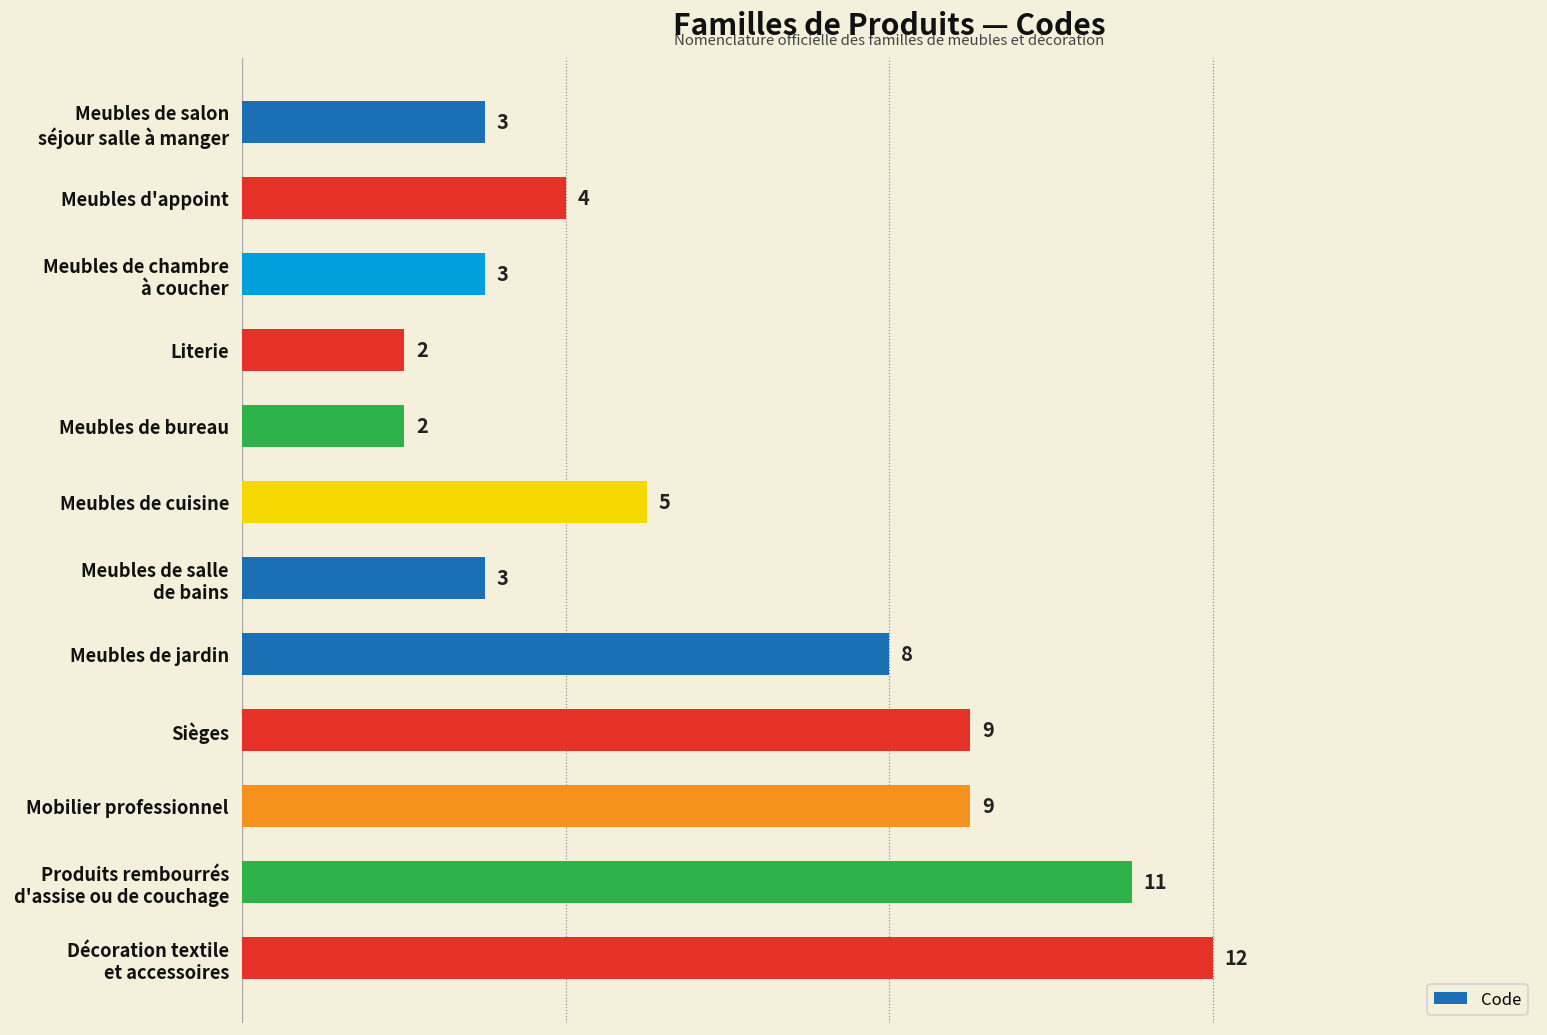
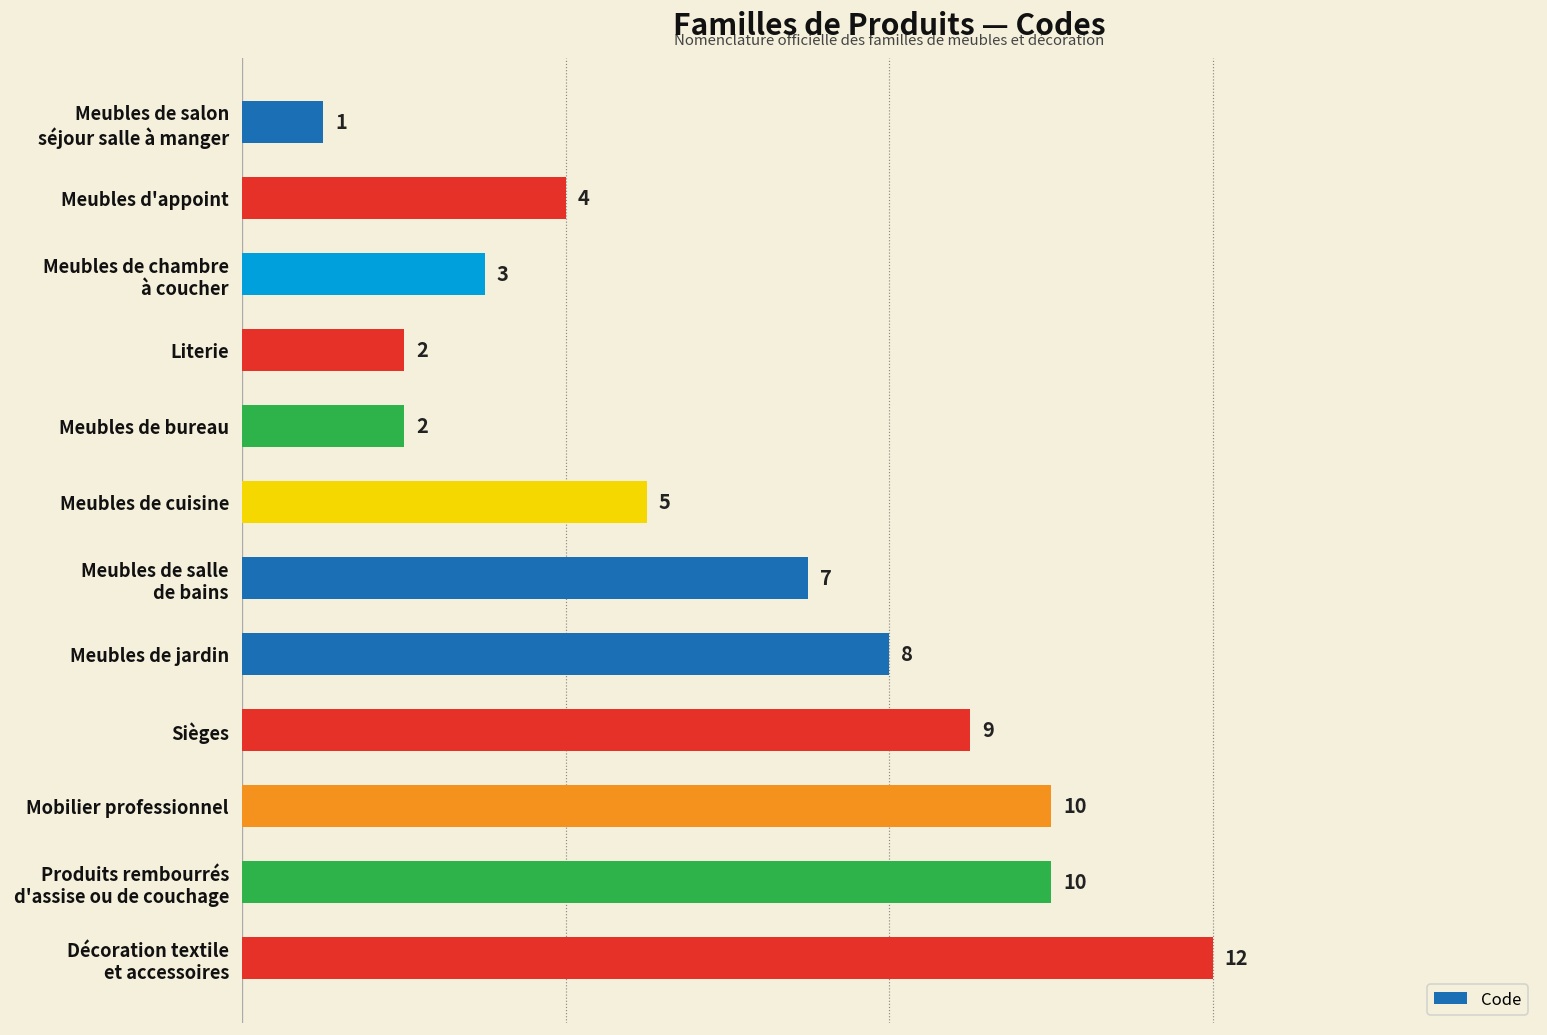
  {
    "Code": {
-     "Meubles de salon séjour salle à manger": 3,
+     "Meubles de salon séjour salle à manger": 1,
      "Meubles d'appoint": 4,
      "Meubles de chambre à coucher": 3,
      "Literie": 2,
      "Meubles de bureau": 2,
      "Meubles de cuisine": 5,
-     "Meubles de salle de bains": 3,
+     "Meubles de salle de bains": 7,
      "Meubles de jardin": 8,
      "Sièges": 9,
-     "Mobilier professionnel": 9,
-     "Produits rembourrés d'assise ou de couchage": 11,
+     "Mobilier professionnel": 10,
+     "Produits rembourrés d'assise ou de couchage": 10,
      "Décoration textile et accessoires": 12
    }
  }
